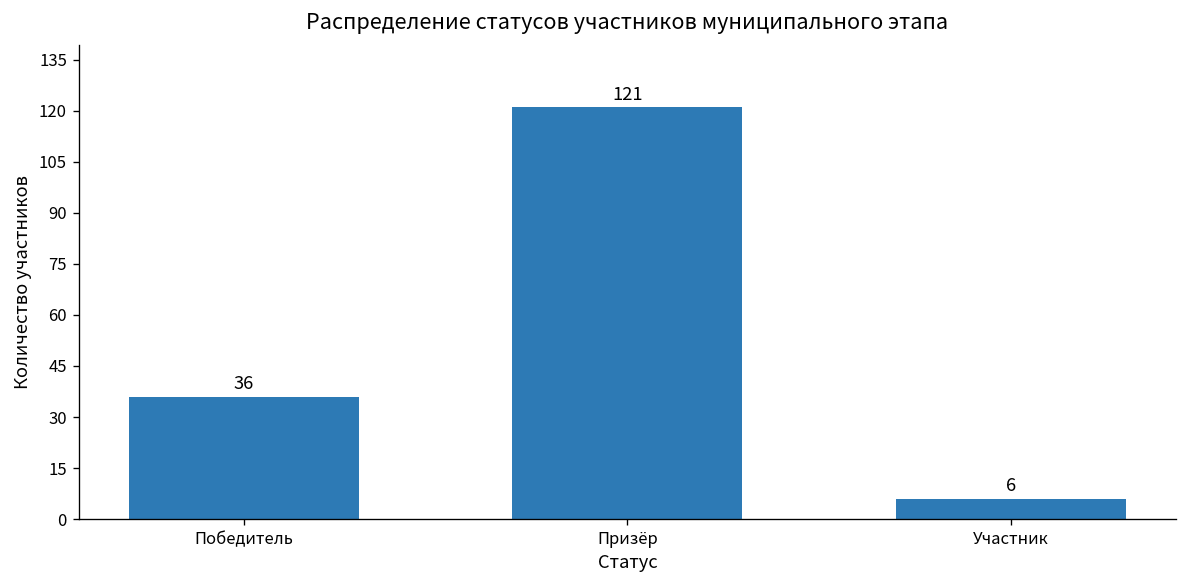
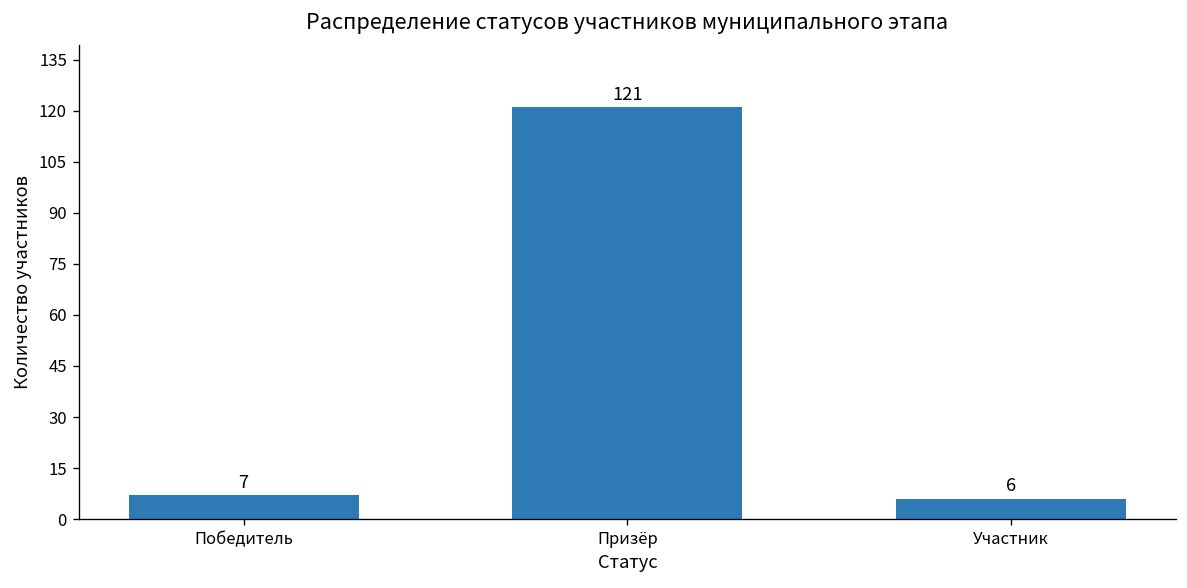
  {
-   "Победитель": 36,
+   "Победитель": 7,
    "Призёр": 121,
    "Участник": 6
  }
